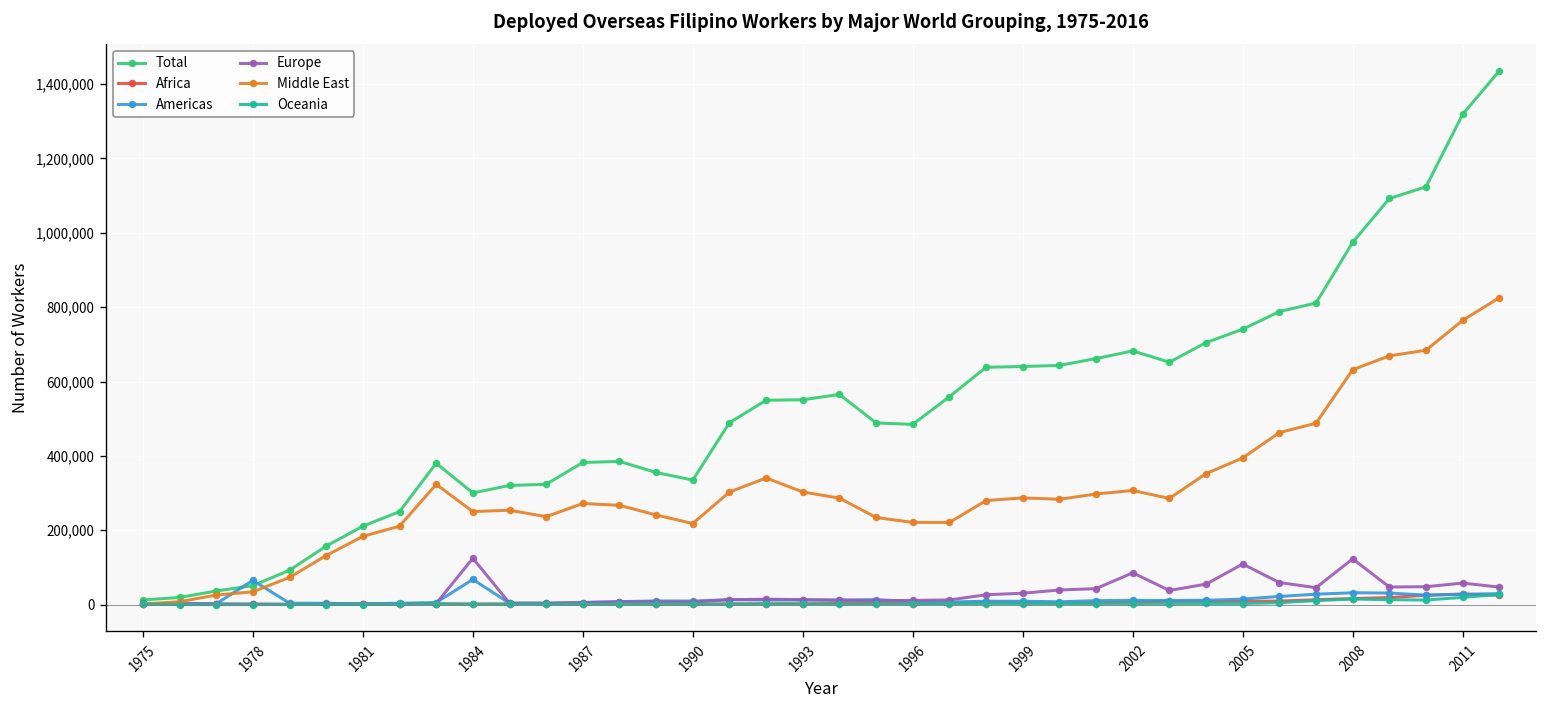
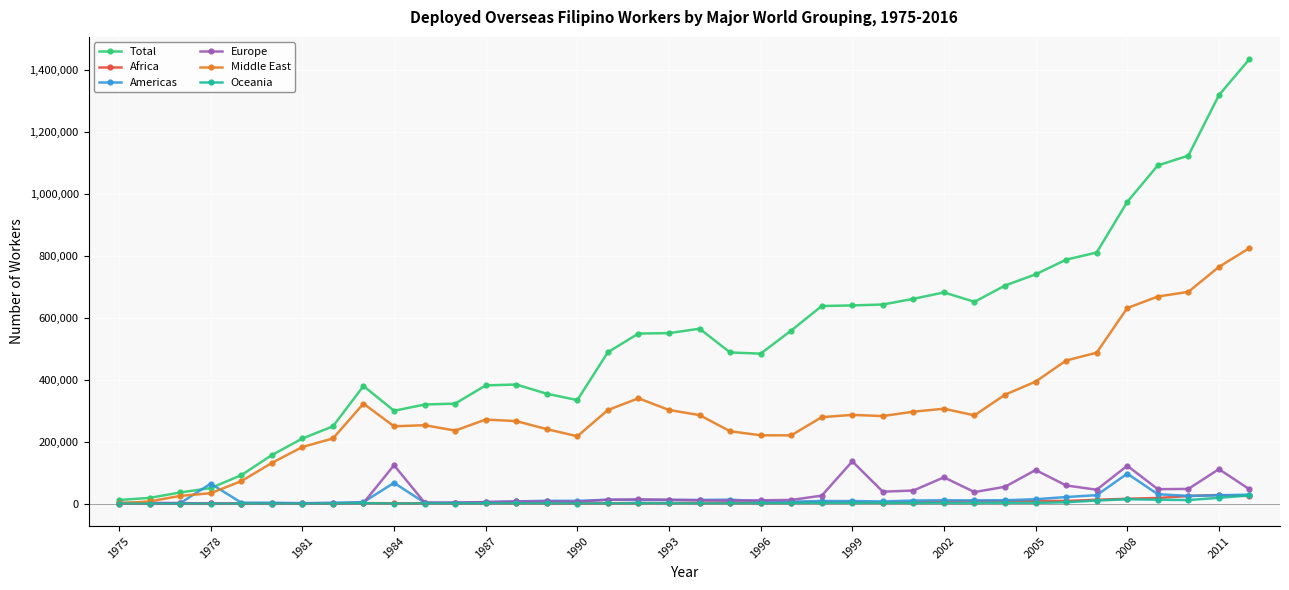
  {
    "Americas": {
      "1978": "70,000",
      "1984": "70,000",
-     "2008": "30,000"
+     "2008": "100,000"
    },
    "Europe": {
      "1984": "120,000",
-     "1999": "30,000",
+     "1999": "140,000",
      "2002": "90,000",
      "2005": "110,000",
      "2008": "120,000",
-     "2011": "60,000"
+     "2011": "110,000"
    }
  }
